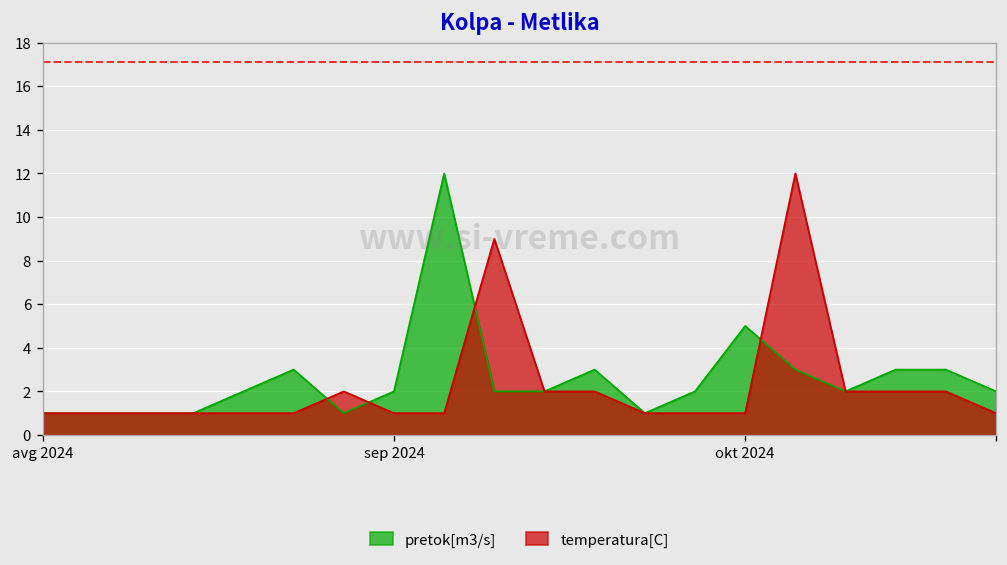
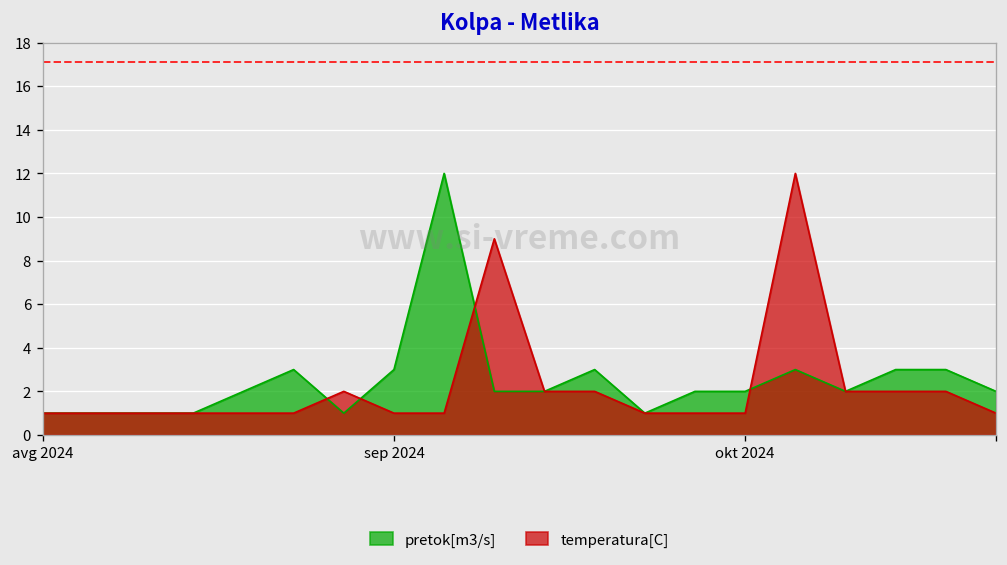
  {
    "pretok[m3/s]": {
-     "sep 2024": 2,
-     "okt 2024": 5
+     "sep 2024": 3,
+     "okt 2024": 2
    },
    "temperatura[C]": {
      "sep 2024": 1,
      "okt 2024": 1
    }
  }
